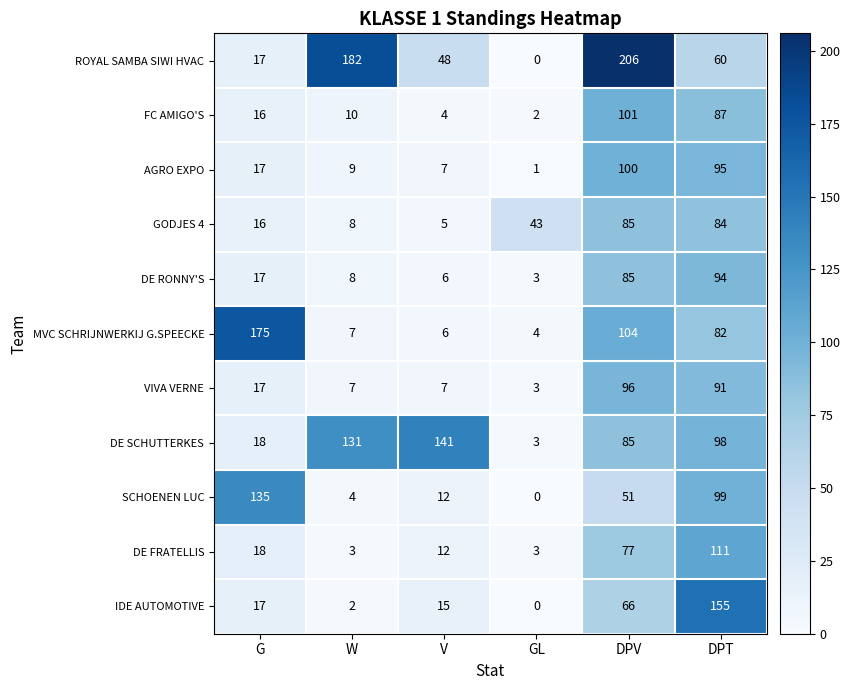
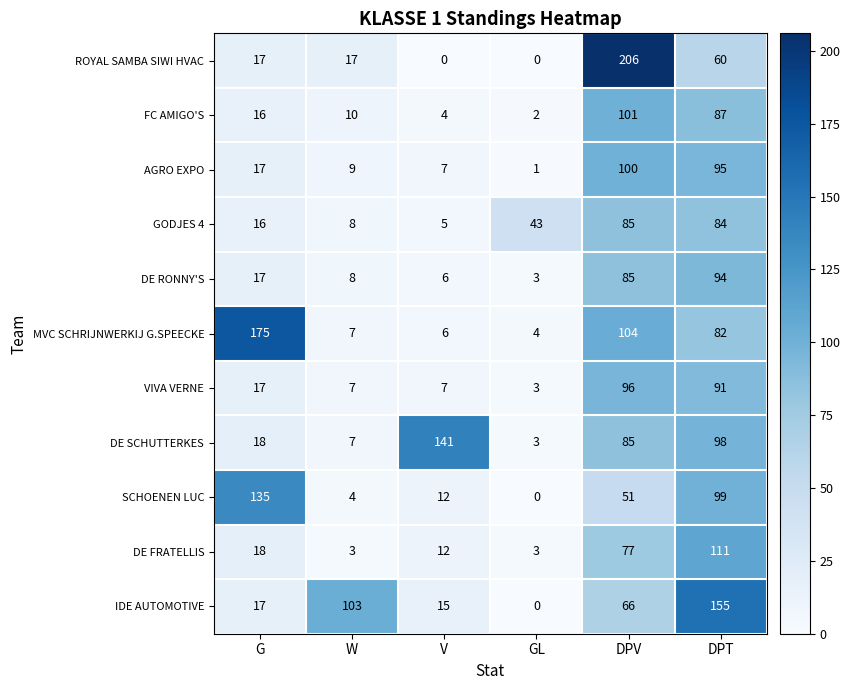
  {
    "ROYAL SAMBA SIWI HVAC": {
      "G": 17,
-     "W": 182,
-     "V": 48,
+     "W": 17,
+     "V": 0,
      "GL": 0,
      "DPV": 206,
      "DPT": 60
    },
    "FC AMIGO'S": {
      "G": 16,
      "W": 10,
      "V": 4,
      "GL": 2,
      "DPV": 101,
      "DPT": 87
    },
    "AGRO EXPO": {
      "G": 17,
      "W": 9,
      "V": 7,
      "GL": 1,
      "DPV": 100,
      "DPT": 95
    },
    "GODJES 4": {
      "G": 16,
      "W": 8,
      "V": 5,
      "GL": 43,
      "DPV": 85,
      "DPT": 84
    },
    "DE RONNY'S": {
      "G": 17,
      "W": 8,
      "V": 6,
      "GL": 3,
      "DPV": 85,
      "DPT": 94
    },
    "MVC SCHRIJNWERKIJ G.SPEECKE": {
      "G": 175,
      "W": 7,
      "V": 6,
      "GL": 4,
      "DPV": 104,
      "DPT": 82
    },
    "VIVA VERNE": {
      "G": 17,
      "W": 7,
      "V": 7,
      "GL": 3,
      "DPV": 96,
      "DPT": 91
    },
    "DE SCHUTTERKES": {
      "G": 18,
-     "W": 131,
+     "W": 7,
      "V": 141,
      "GL": 3,
      "DPV": 85,
      "DPT": 98
    },
    "SCHOENEN LUC": {
      "G": 135,
      "W": 4,
      "V": 12,
      "GL": 0,
      "DPV": 51,
      "DPT": 99
    },
    "DE FRATELLIS": {
      "G": 18,
      "W": 3,
      "V": 12,
      "GL": 3,
      "DPV": 77,
      "DPT": 111
    },
    "IDE AUTOMOTIVE": {
      "G": 17,
-     "W": 2,
+     "W": 103,
      "V": 15,
      "GL": 0,
      "DPV": 66,
      "DPT": 155
    }
  }
